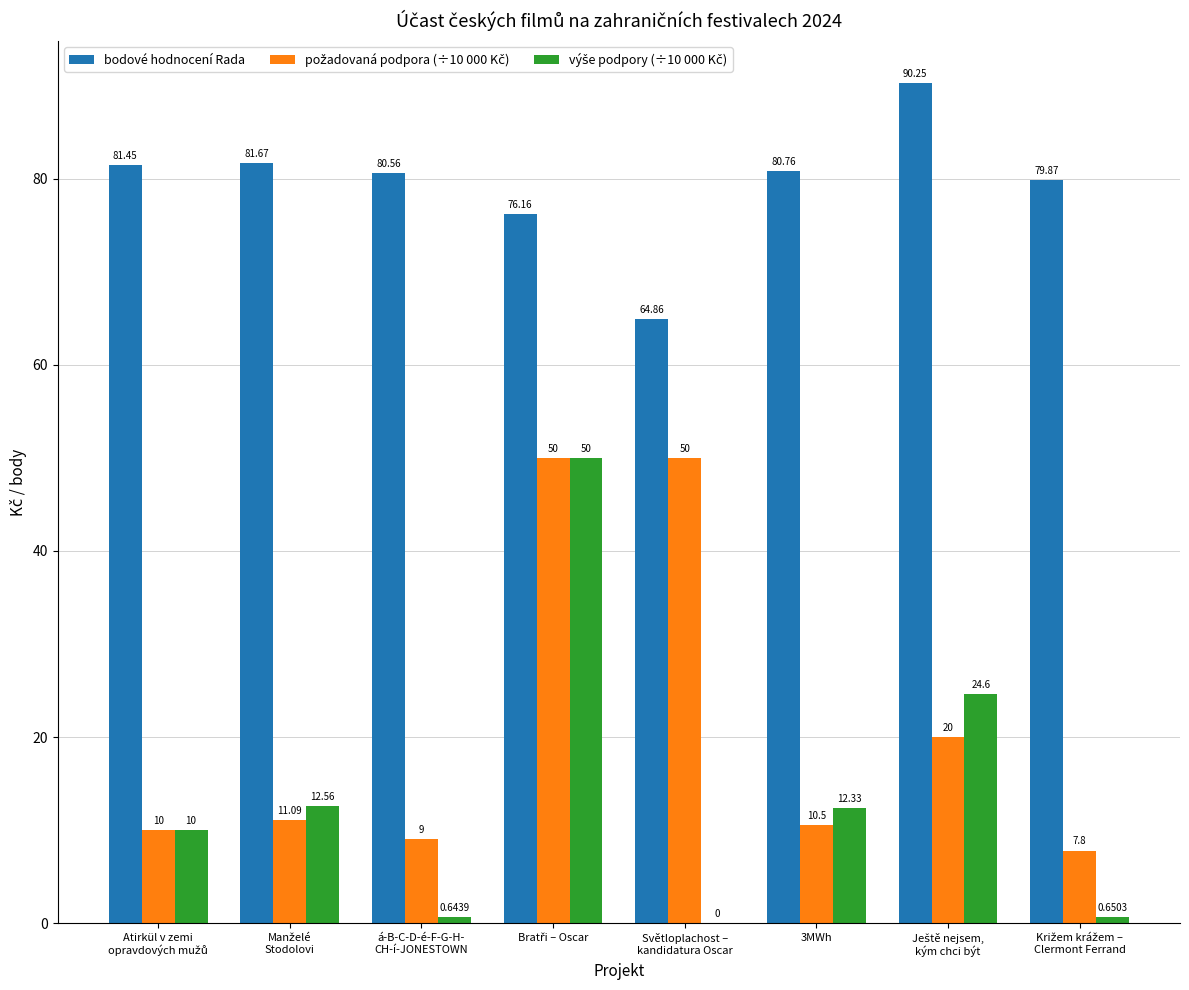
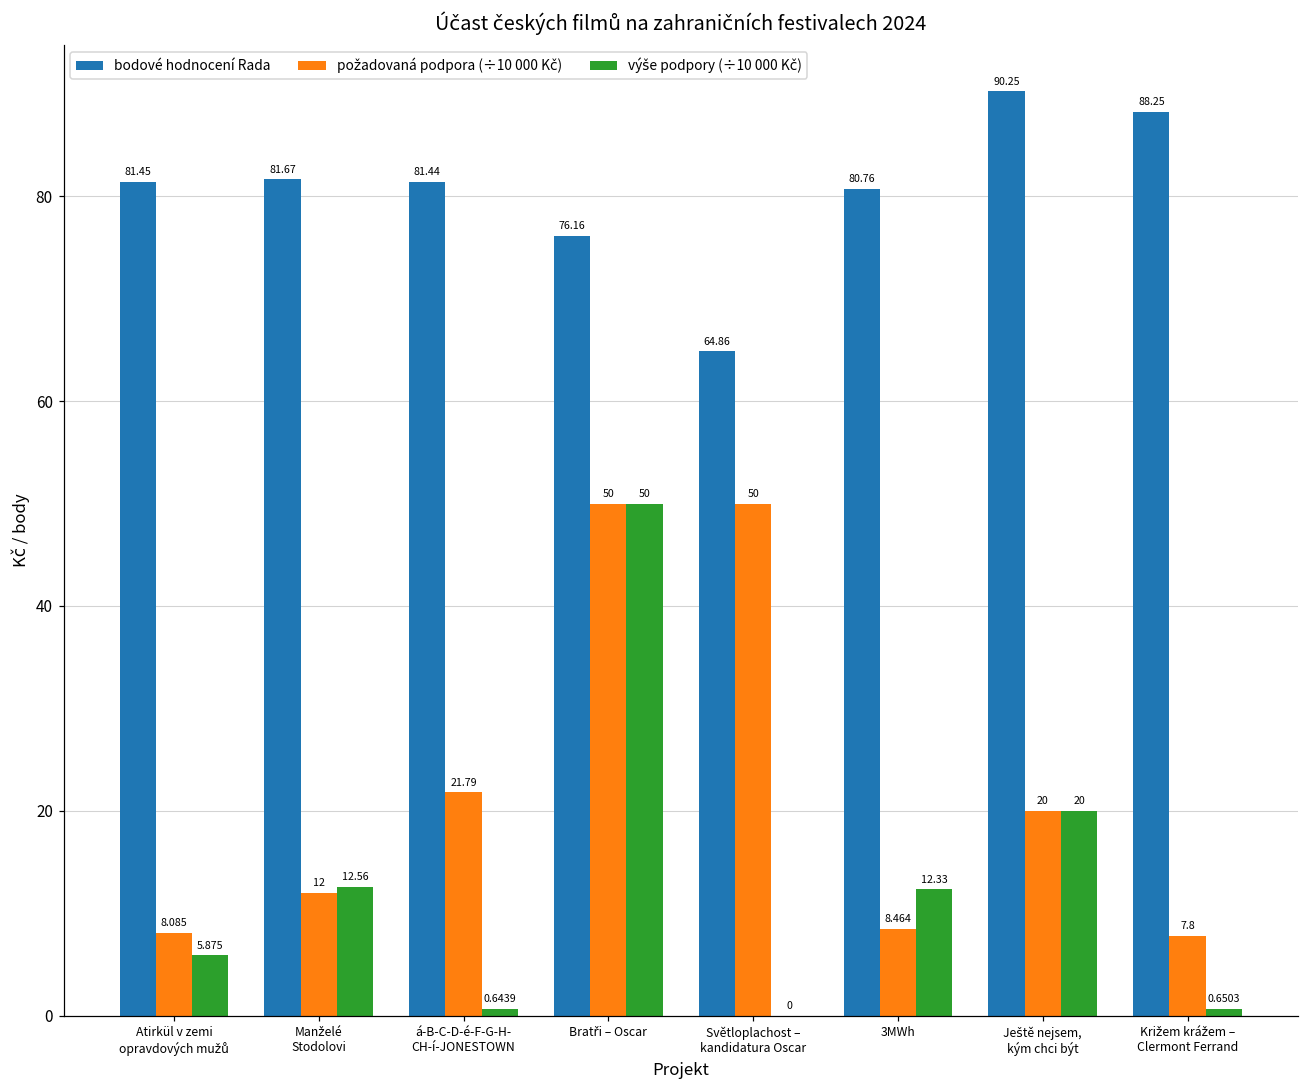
  {
    "bodové hodnocení Rada": {
      "Atirkül v zemi opravdových mužů": 81.45,
      "Manželé Stodolovi": 81.67,
-     "á-B-C-D-é-F-G-H- CH-í-JONESTOWN": 80.56,
+     "á-B-C-D-é-F-G-H- CH-í-JONESTOWN": 81.44,
      "Bratři – Oscar": 76.16,
      "Světloplachost – kandidatura Oscar": 64.86,
      "3MWh": 80.76,
      "Ještě nejsem, kým chci být": 90.25,
-     "Križem krážem – Clermont Ferrand": 79.87
+     "Križem krážem – Clermont Ferrand": 88.25
    },
    "požadovaná podpora (÷10 000 Kč)": {
-     "Atirkül v zemi opravdových mužů": 10,
-     "Manželé Stodolovi": 11.09,
-     "á-B-C-D-é-F-G-H- CH-í-JONESTOWN": 9,
+     "Atirkül v zemi opravdových mužů": 8.085,
+     "Manželé Stodolovi": 12,
+     "á-B-C-D-é-F-G-H- CH-í-JONESTOWN": 21.79,
      "Bratři – Oscar": 50,
      "Světloplachost – kandidatura Oscar": 50,
-     "3MWh": 10.5,
+     "3MWh": 8.464,
      "Ještě nejsem, kým chci být": 20,
      "Križem krážem – Clermont Ferrand": 7.8
    },
    "výše podpory (÷10 000 Kč)": {
-     "Atirkül v zemi opravdových mužů": 10,
+     "Atirkül v zemi opravdových mužů": 5.875,
      "Manželé Stodolovi": 12.56,
      "á-B-C-D-é-F-G-H- CH-í-JONESTOWN": 0.6439,
      "Bratři – Oscar": 50,
      "Světloplachost – kandidatura Oscar": 0,
      "3MWh": 12.33,
-     "Ještě nejsem, kým chci být": 24.6,
+     "Ještě nejsem, kým chci být": 20,
      "Križem krážem – Clermont Ferrand": 0.6503
    }
  }
